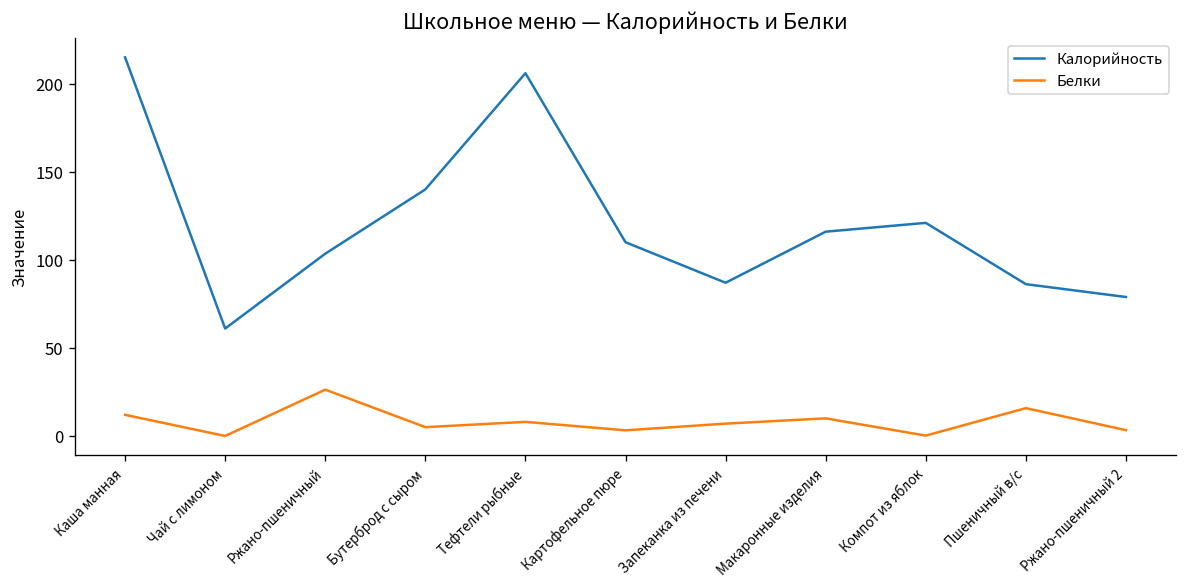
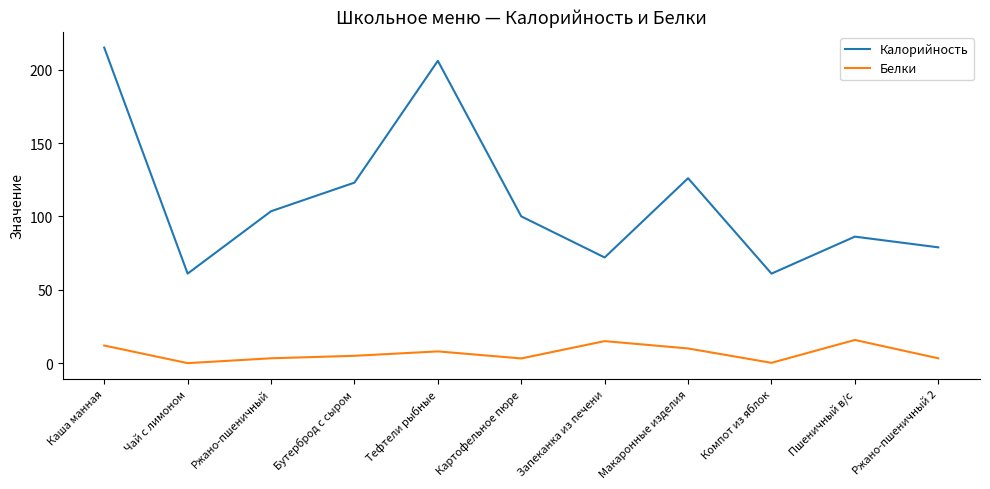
  {
    "Калорийность": {
      "Каша манная": 215,
      "Чай с лимоном": 61,
      "Ржано-пшеничный": 104,
-     "Бутерброд с сыром": 140,
+     "Бутерброд с сыром": 123,
      "Тефтели рыбные": 206,
-     "Картофельное пюре": 110,
-     "Запеканка из печени": 87,
-     "Макаронные изделия": 116,
-     "Компот из яблок": 121,
+     "Картофельное пюре": 100,
+     "Запеканка из печени": 72,
+     "Макаронные изделия": 126,
+     "Компот из яблок": 61,
      "Пшеничный в/с": 86,
      "Ржано-пшеничный 2": 79
    },
    "Белки": {
      "Каша манная": 12,
      "Чай с лимоном": 0,
-     "Ржано-пшеничный": 26,
+     "Ржано-пшеничный": 3,
      "Бутерброд с сыром": 5,
      "Тефтели рыбные": 8,
      "Картофельное пюре": 3,
-     "Запеканка из печени": 7,
+     "Запеканка из печени": 15,
      "Макаронные изделия": 10,
      "Компот из яблок": 0,
      "Пшеничный в/с": 16,
      "Ржано-пшеничный 2": 3
    }
  }
